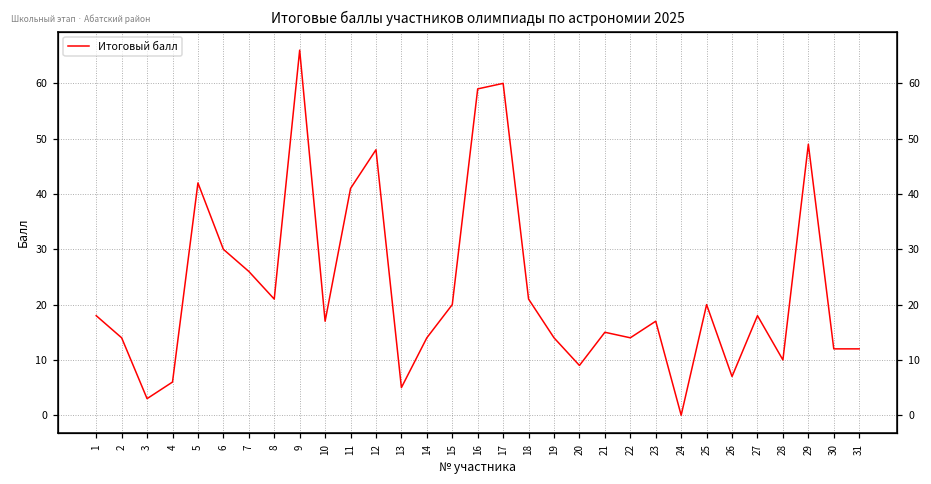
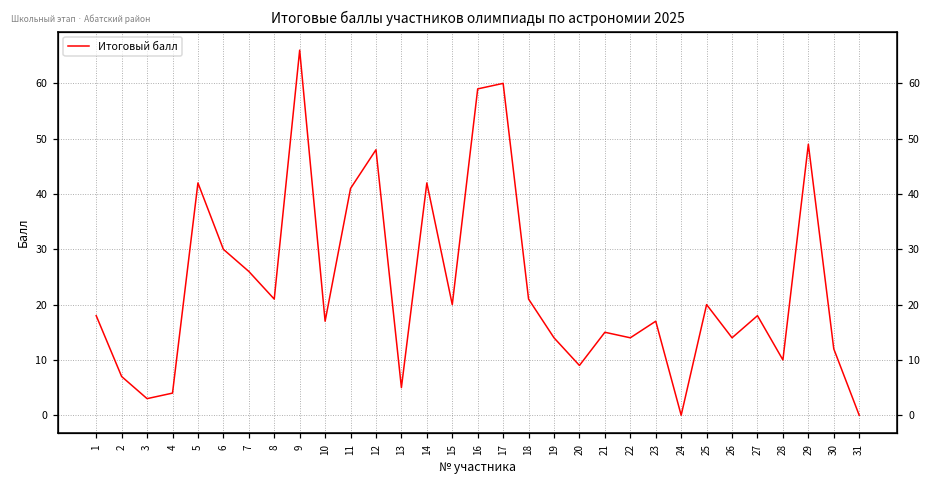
  {
    "1": 18,
-   "2": 14,
+   "2": 7,
    "3": 3,
-   "4": 6,
+   "4": 4,
    "5": 42,
    "6": 30,
    "7": 26,
    "8": 21,
    "9": 66,
    "10": 17,
    "11": 41,
    "12": 48,
    "13": 5,
-   "14": 14,
+   "14": 42,
    "15": 20,
    "16": 59,
    "17": 60,
    "18": 21,
    "19": 14,
    "20": 9,
    "21": 15,
    "22": 14,
    "23": 17,
    "24": 0,
    "25": 20,
-   "26": 7,
+   "26": 14,
    "27": 18,
    "28": 10,
    "29": 49,
    "30": 12,
-   "31": 12
+   "31": 0
  }
